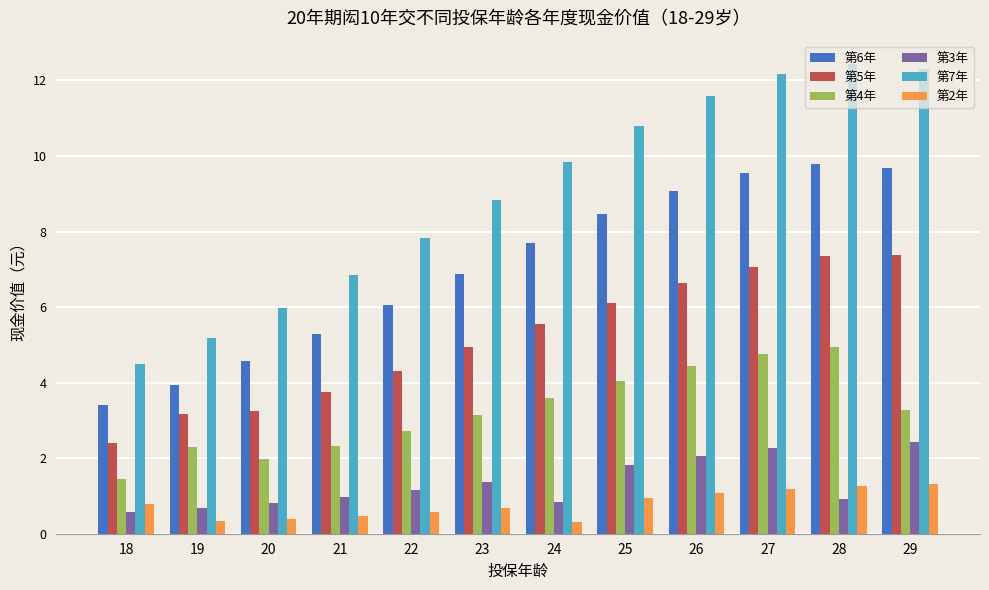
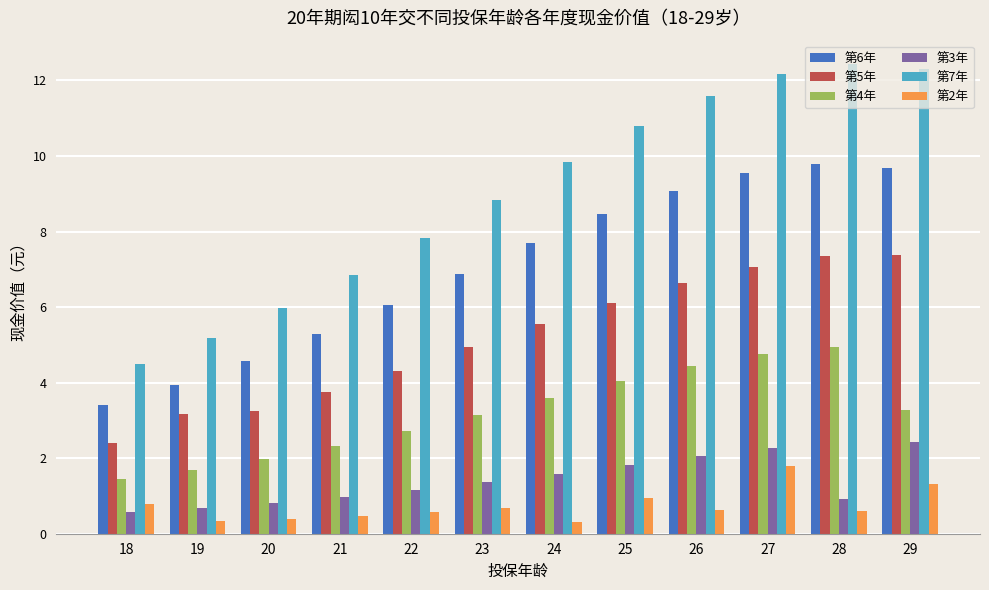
  {
    "第5年": {
      "18": 2.4,
      "19": 3.2,
      "20": 3.2,
      "21": 3.8,
      "22": 4.3,
      "23": 4.9,
      "24": 5.5,
      "25": 6.1,
      "26": 6.6,
      "27": 7.1,
      "28": 7.3,
      "29": 7.4
    },
    "第4年": {
      "18": 1.5,
-     "19": 2.3,
+     "19": 1.7,
      "20": 2.0,
      "21": 2.3,
      "22": 2.7,
      "23": 3.1,
      "24": 3.6,
      "25": 4.0,
      "26": 4.4,
      "27": 4.8,
      "28": 5.0,
      "29": 3.3
    },
    "第3年": {
      "18": 0.6,
      "19": 0.7,
      "20": 0.8,
      "21": 1.0,
      "22": 1.2,
      "23": 1.4,
-     "24": 0.8,
+     "24": 1.6,
      "25": 1.8,
      "26": 2.1,
      "27": 2.3,
      "28": 0.9,
      "29": 2.4
    },
    "第2年": {
      "18": 0.8,
      "19": 0.3,
      "20": 0.4,
      "21": 0.5,
      "22": 0.6,
      "23": 0.7,
      "24": 0.3,
      "25": 0.9,
-     "26": 1.1,
-     "27": 1.2,
-     "28": 1.3,
+     "26": 0.6,
+     "27": 1.8,
+     "28": 0.6,
      "29": 1.3
    }
  }
